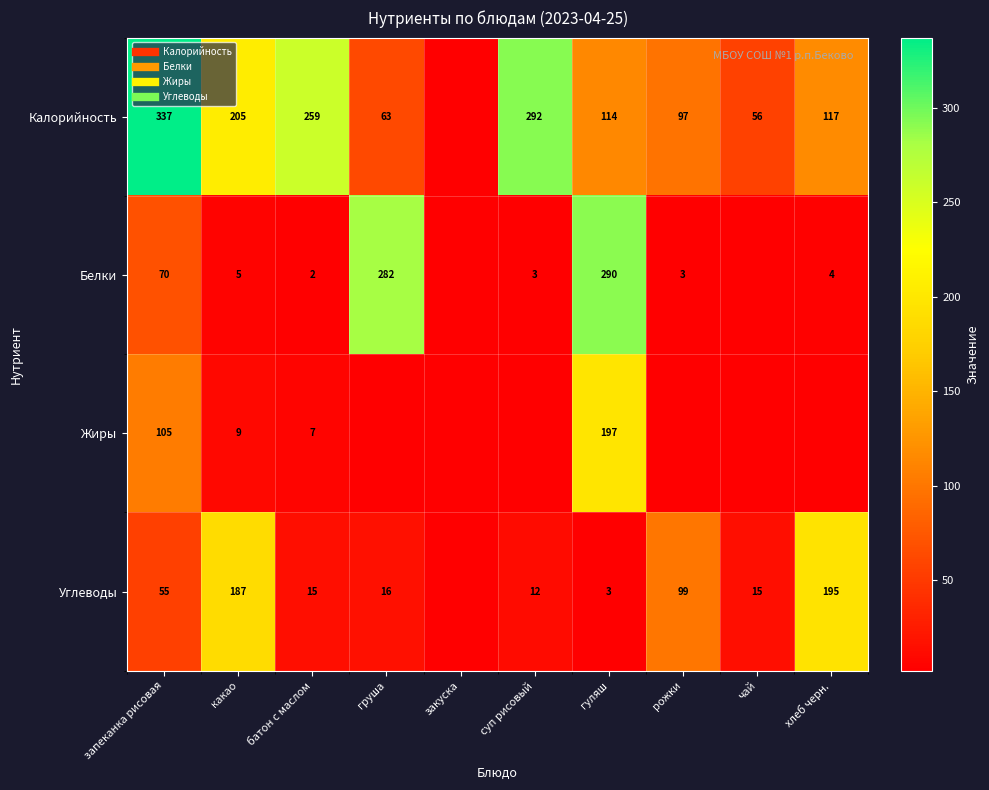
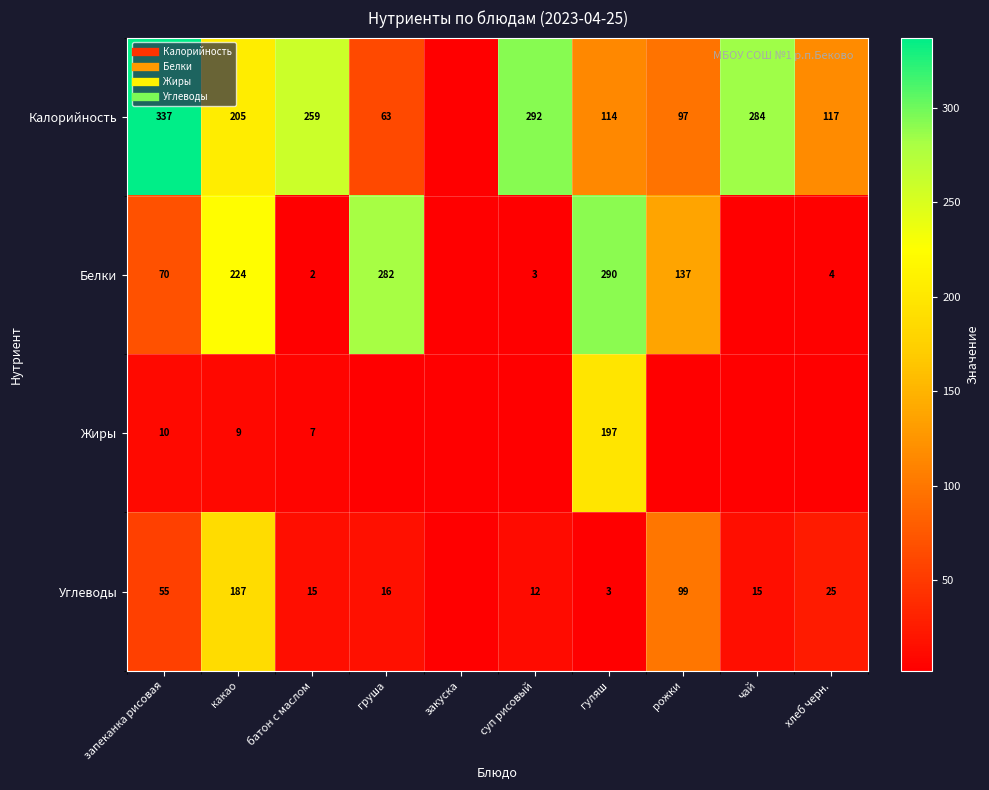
  {
    "Калорийность": {
      "запеканка рисовая": 337,
      "какао": 205,
      "батон с маслом": 259,
      "груша": 63,
      "суп рисовый": 292,
      "гуляш": 114,
      "рожки": 97,
-     "чай": 56,
+     "чай": 284,
      "хлеб черн.": 117
    },
    "Белки": {
      "запеканка рисовая": 70,
-     "какао": 5,
+     "какао": 224,
      "батон с маслом": 2,
      "груша": 282,
      "суп рисовый": 3,
      "гуляш": 290,
-     "рожки": 3,
+     "рожки": 137,
      "хлеб черн.": 4
    },
    "Жиры": {
-     "запеканка рисовая": 105,
+     "запеканка рисовая": 10,
      "какао": 9,
      "батон с маслом": 7,
      "гуляш": 197
    },
    "Углеводы": {
      "запеканка рисовая": 55,
      "какао": 187,
      "батон с маслом": 15,
      "груша": 16,
      "суп рисовый": 12,
      "гуляш": 3,
      "рожки": 99,
      "чай": 15,
-     "хлеб черн.": 195
+     "хлеб черн.": 25
    }
  }
